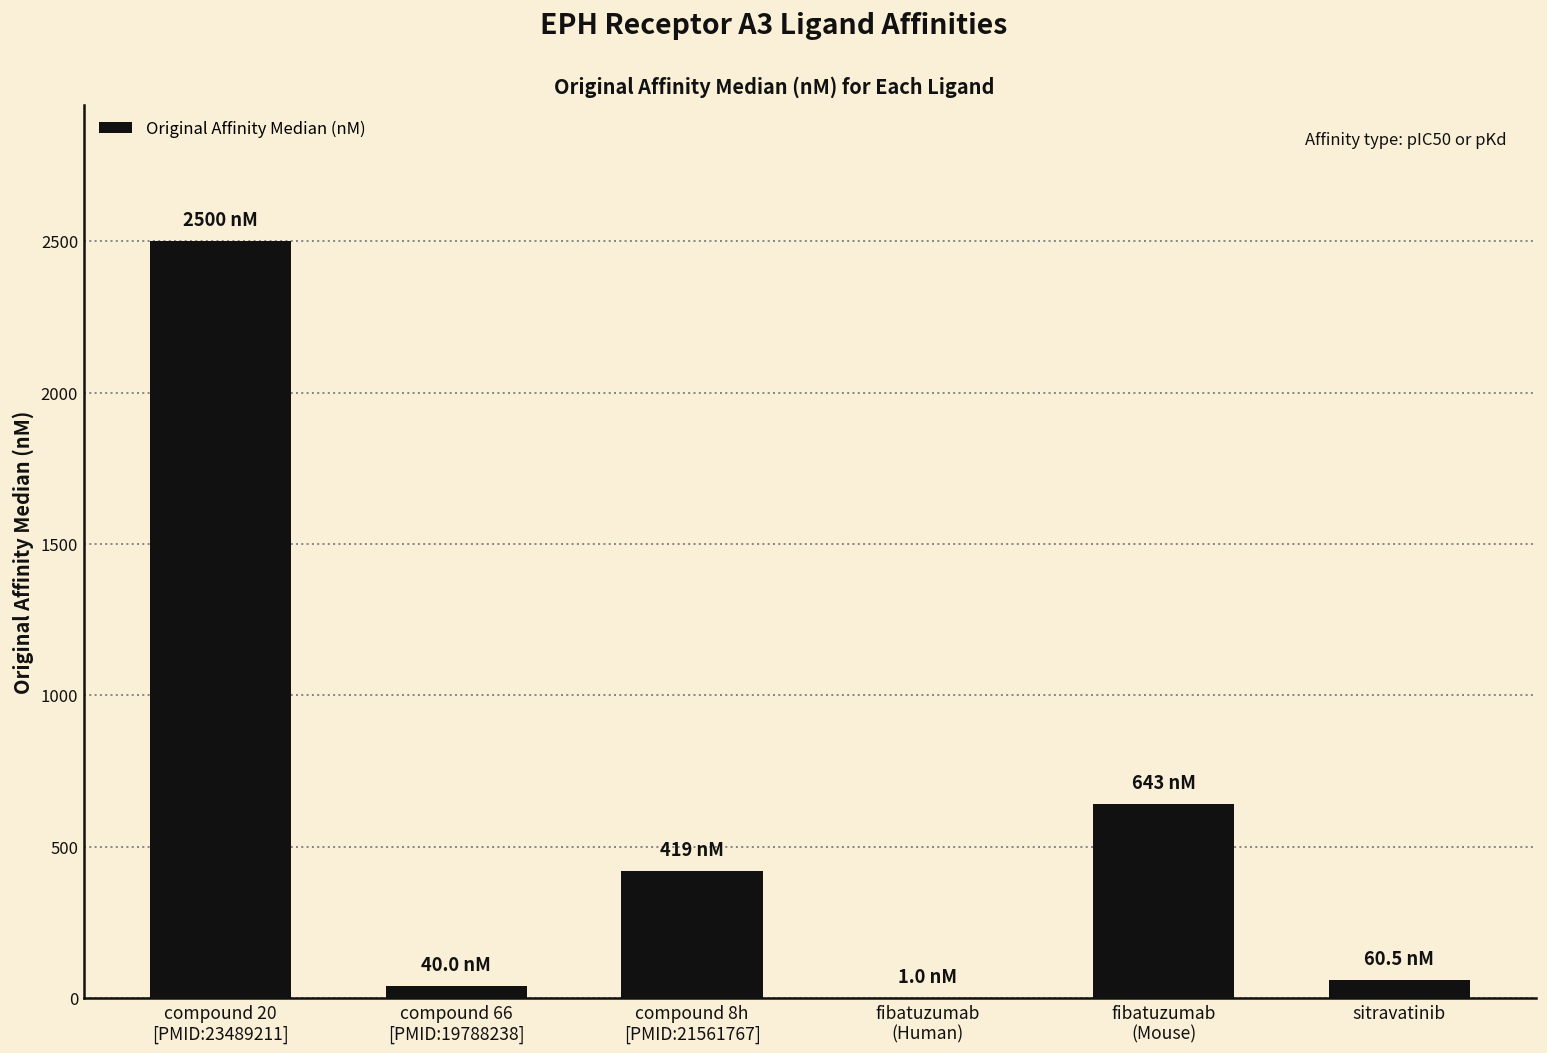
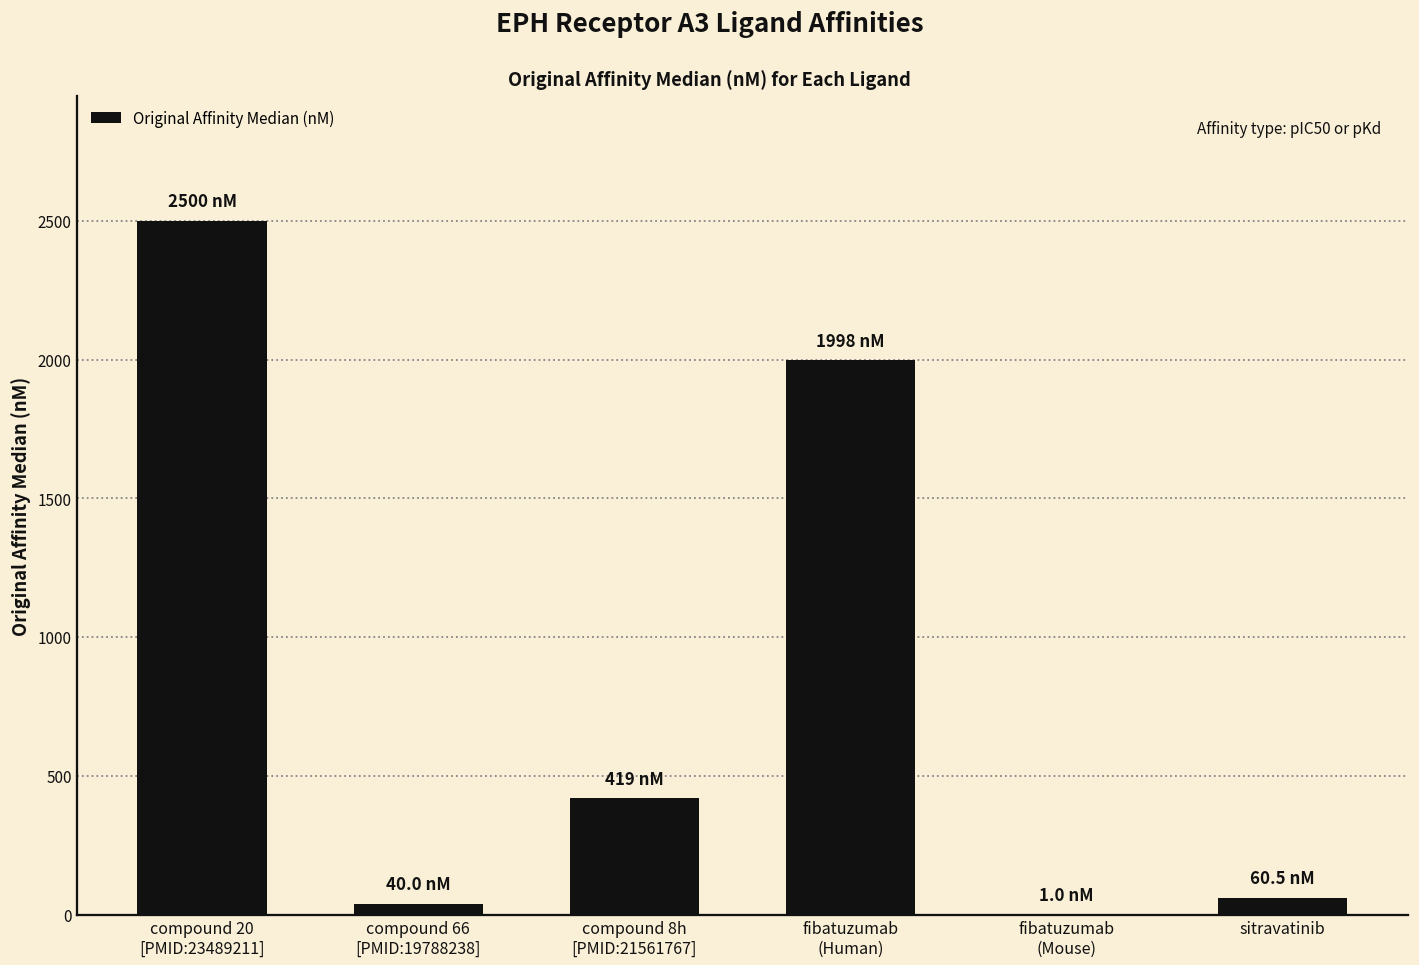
  {
    "compound 20 [PMID:23489211]": 2500,
    "compound 66 [PMID:19788238]": 40.0,
    "compound 8h [PMID:21561767]": 419,
-   "fibatuzumab (Human)": 1.0,
-   "fibatuzumab (Mouse)": 643,
+   "fibatuzumab (Human)": 1998,
+   "fibatuzumab (Mouse)": 1.0,
    "sitravatinib": 60.5
  }
